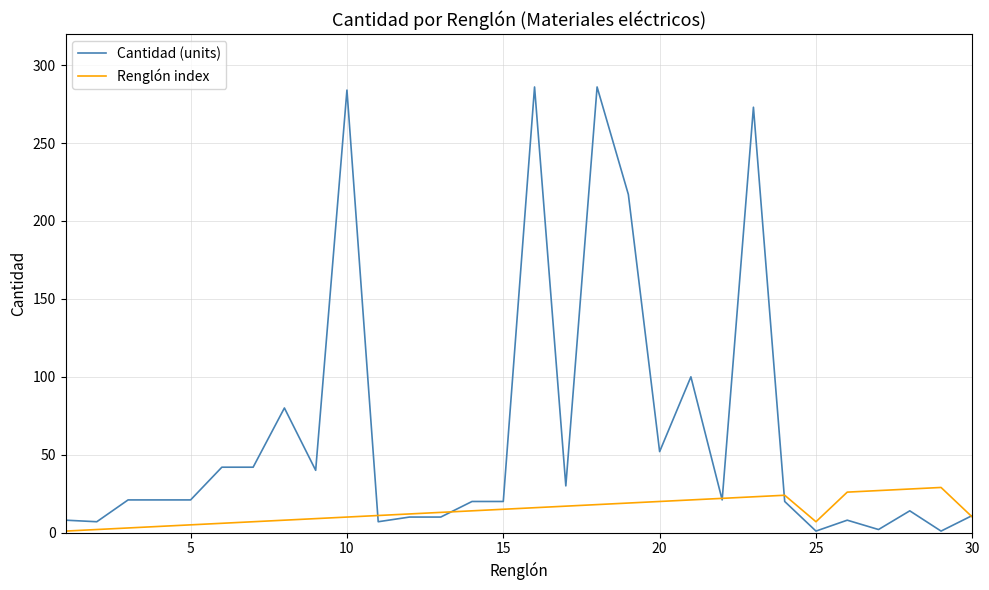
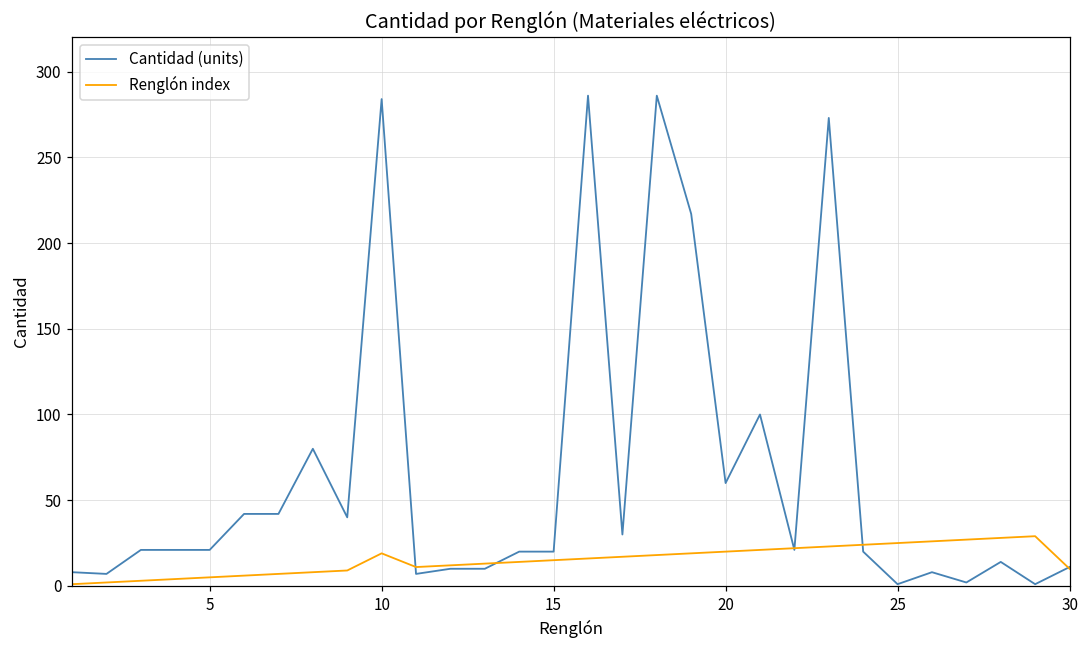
  {
    "Cantidad (units)": {
      "5": 21,
      "10": 284,
      "15": 20,
-     "20": 52,
+     "20": 60,
      "25": 1
    },
    "Renglón index": {
      "5": 5,
-     "10": 10,
+     "10": 19,
      "15": 15,
      "20": 20,
-     "25": 7
+     "25": 25
    }
  }
